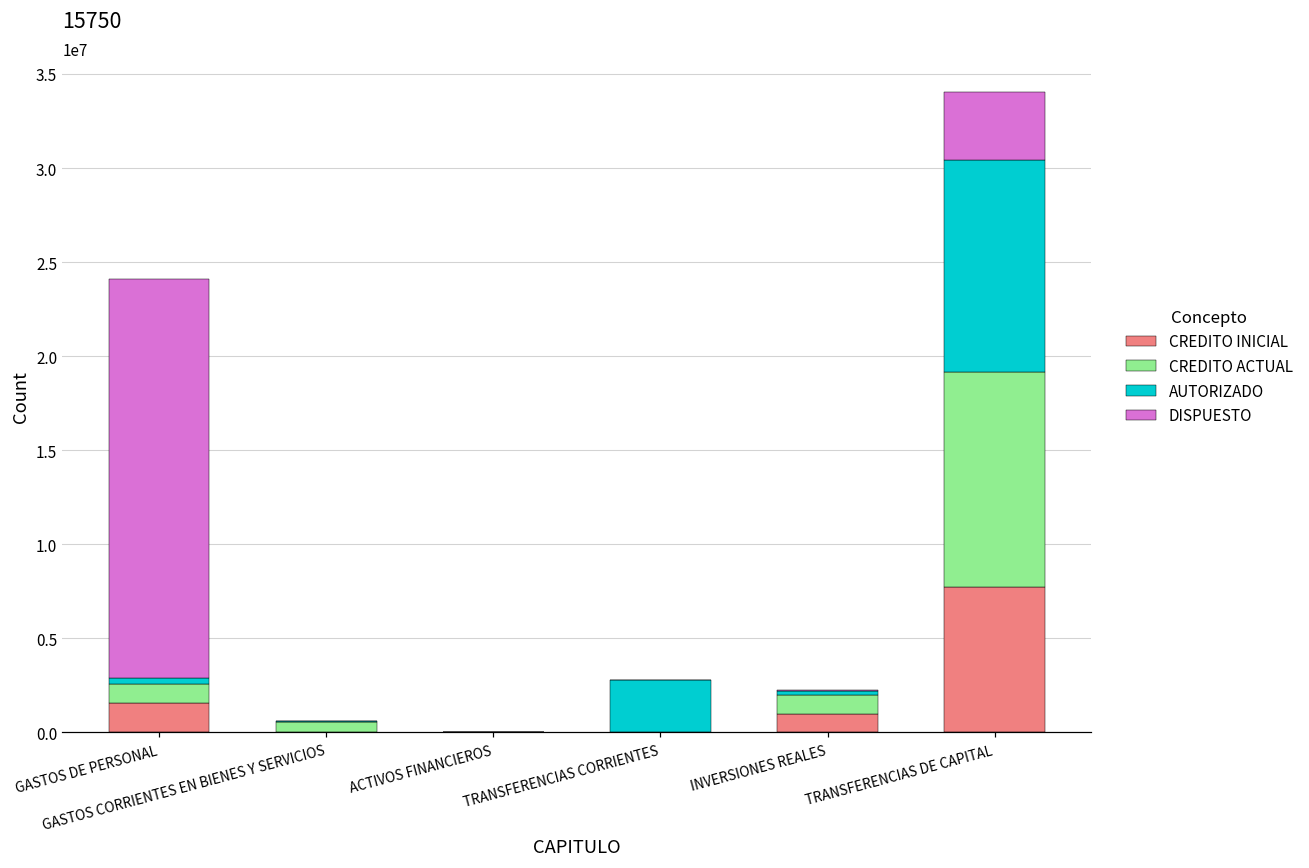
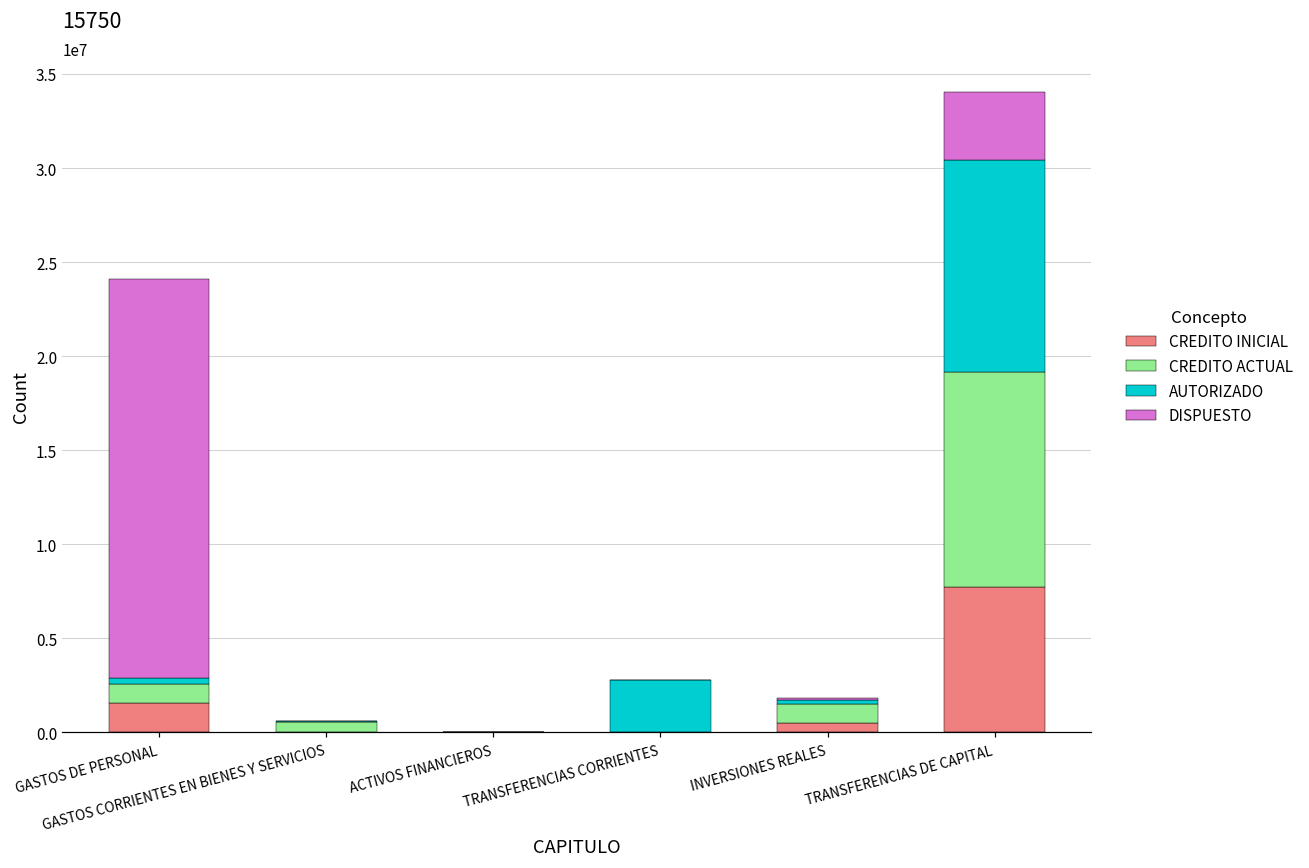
  {
    "CREDITO INICIAL": {
      "GASTOS DE PERSONAL": 1600000,
      "TRANSFERENCIAS CORRIENTES": 0,
-     "INVERSIONES REALES": 1000000,
+     "INVERSIONES REALES": 500000,
      "TRANSFERENCIAS DE CAPITAL": 7700000
    },
    "CREDITO ACTUAL": {
      "GASTOS DE PERSONAL": 1000000,
      "GASTOS CORRIENTES EN BIENES Y SERVICIOS": 500000,
      "TRANSFERENCIAS CORRIENTES": 0,
      "INVERSIONES REALES": 1000000,
      "TRANSFERENCIAS DE CAPITAL": 11400000
    },
    "AUTORIZADO": {
      "GASTOS DE PERSONAL": 300000,
      "ACTIVOS FINANCIEROS": 0,
      "TRANSFERENCIAS CORRIENTES": 2800000,
      "INVERSIONES REALES": 200000,
      "TRANSFERENCIAS DE CAPITAL": 11300000
    },
    "DISPUESTO": {
      "GASTOS DE PERSONAL": 21200000,
      "ACTIVOS FINANCIEROS": 0,
      "TRANSFERENCIAS CORRIENTES": 0,
      "TRANSFERENCIAS DE CAPITAL": 3700000
    }
  }
